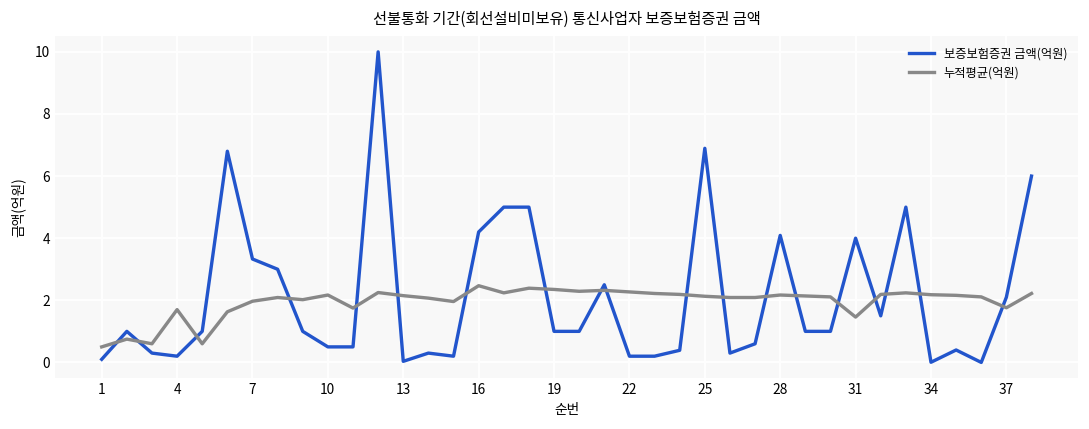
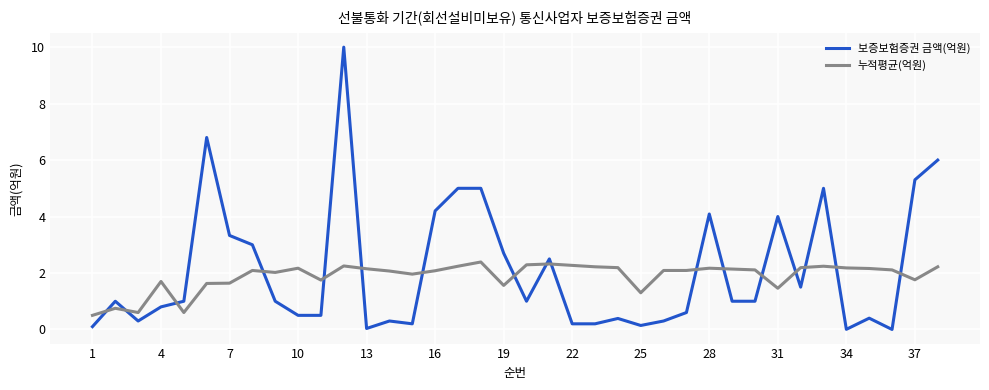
  {
    "보증보험증권 금액(억원)": {
      "1": 0.1,
-     "4": 0.2,
+     "4": 0.8,
      "7": 3.3,
      "10": 0.5,
      "13": 0.0,
      "16": 4.2,
-     "19": 1.0,
+     "19": 2.7,
      "22": 0.2,
-     "25": 6.9,
+     "25": 0.1,
      "28": 4.1,
      "31": 4.0,
      "34": 0.0,
-     "37": 2.1
+     "37": 5.3
    },
    "누적평균(억원)": {
      "1": 0.5,
      "4": 1.7,
-     "7": 2.0,
+     "7": 1.6,
      "10": 2.2,
      "13": 2.2,
-     "16": 2.5,
-     "19": 2.4,
+     "16": 2.1,
+     "19": 1.6,
      "22": 2.3,
-     "25": 2.1,
+     "25": 1.3,
      "28": 2.2,
      "31": 1.5,
      "34": 2.2,
      "37": 1.8
    }
  }
